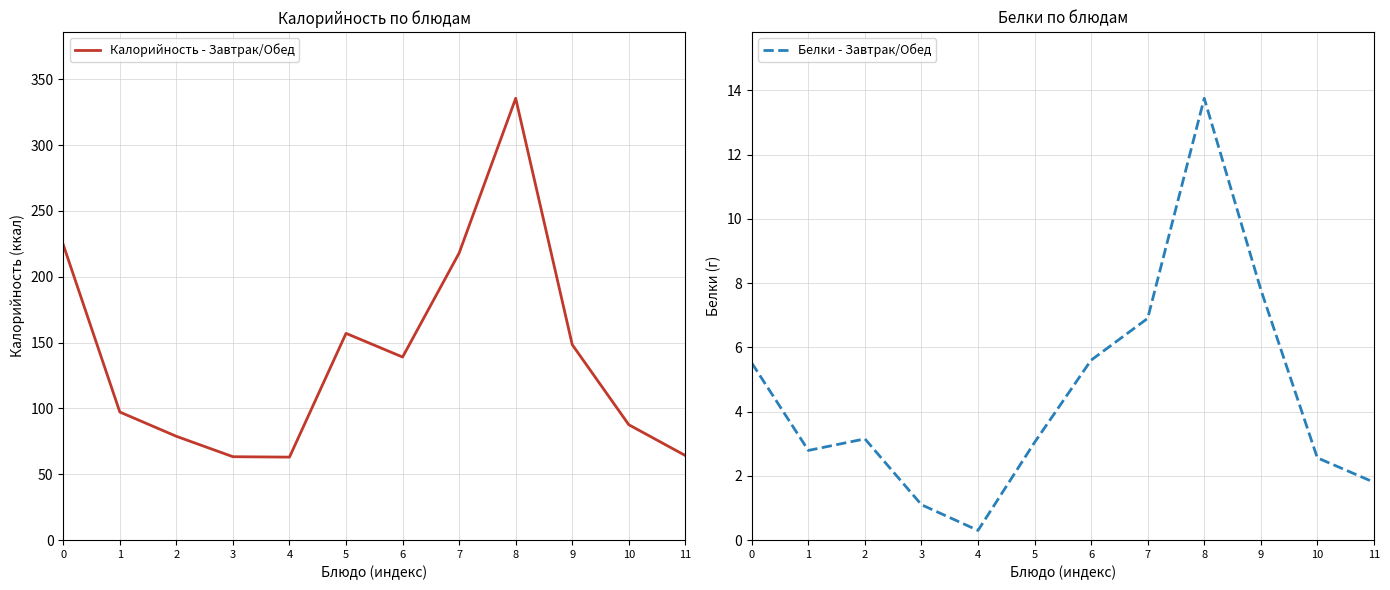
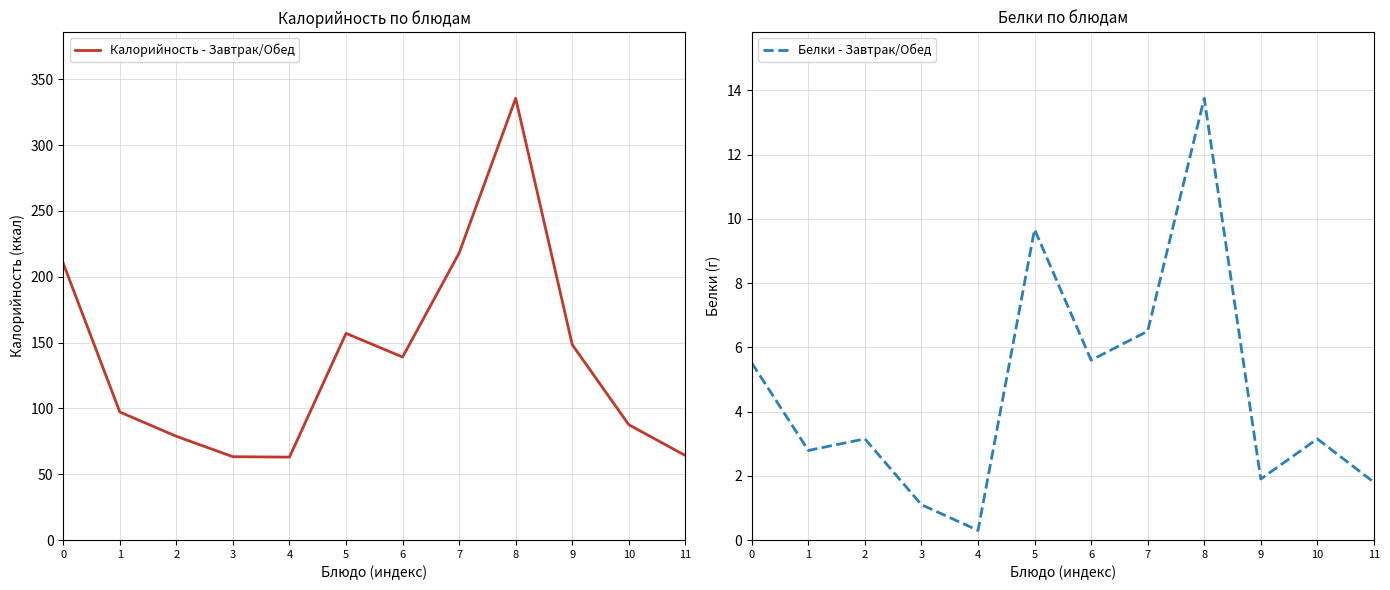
  {
    "Калорийность по блюдам": {
-     "0": 224,
+     "0": 210,
      "1": 97,
      "2": 79,
      "3": 63,
      "4": 63,
      "5": 157,
      "6": 139,
      "7": 218,
      "8": 336,
      "9": 148,
      "10": 88,
      "11": 64
    },
    "Белки по блюдам": {
      "0": 5.5,
      "1": 2.8,
      "2": 3.2,
      "3": 1.1,
      "4": 0.3,
-     "5": 3.0,
+     "5": 9.7,
      "6": 5.6,
-     "7": 6.9,
+     "7": 6.5,
      "8": 13.8,
-     "9": 7.8,
-     "10": 2.6,
+     "9": 1.9,
+     "10": 3.2,
      "11": 1.8
    }
  }
